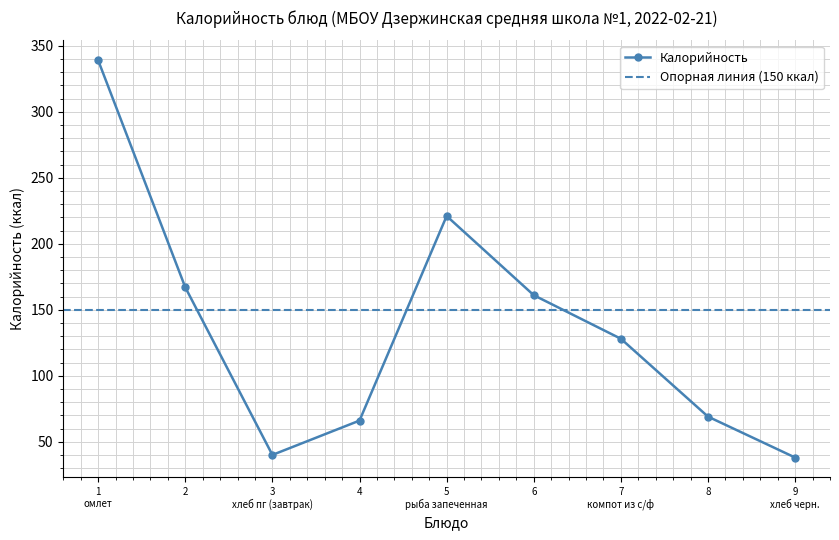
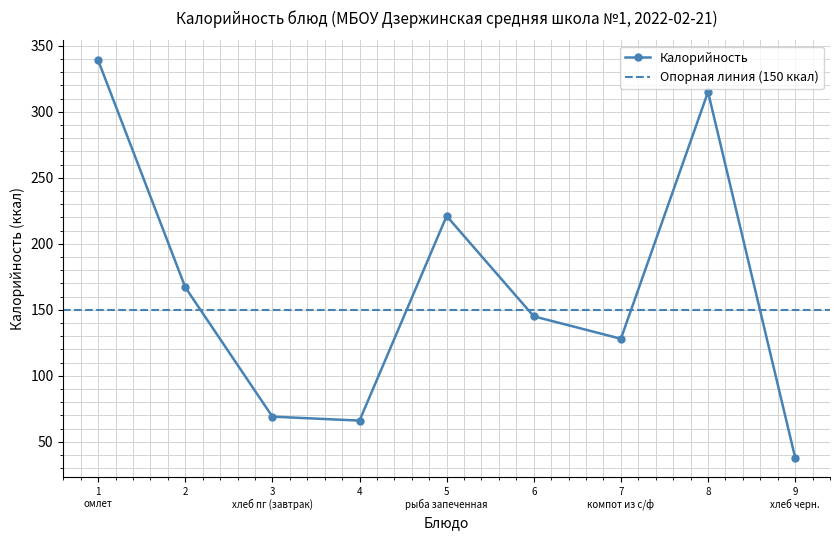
  {
    "1 омлет": 339,
    "2": 167,
-   "3 хлеб пг (завтрак)": 40,
+   "3 хлеб пг (завтрак)": 69,
    "4": 66,
    "5 рыба запеченная": 221,
-   "6": 161,
+   "6": 145,
    "7 компот из с/ф": 128,
-   "8": 69,
+   "8": 315,
    "9 хлеб черн.": 38
  }
